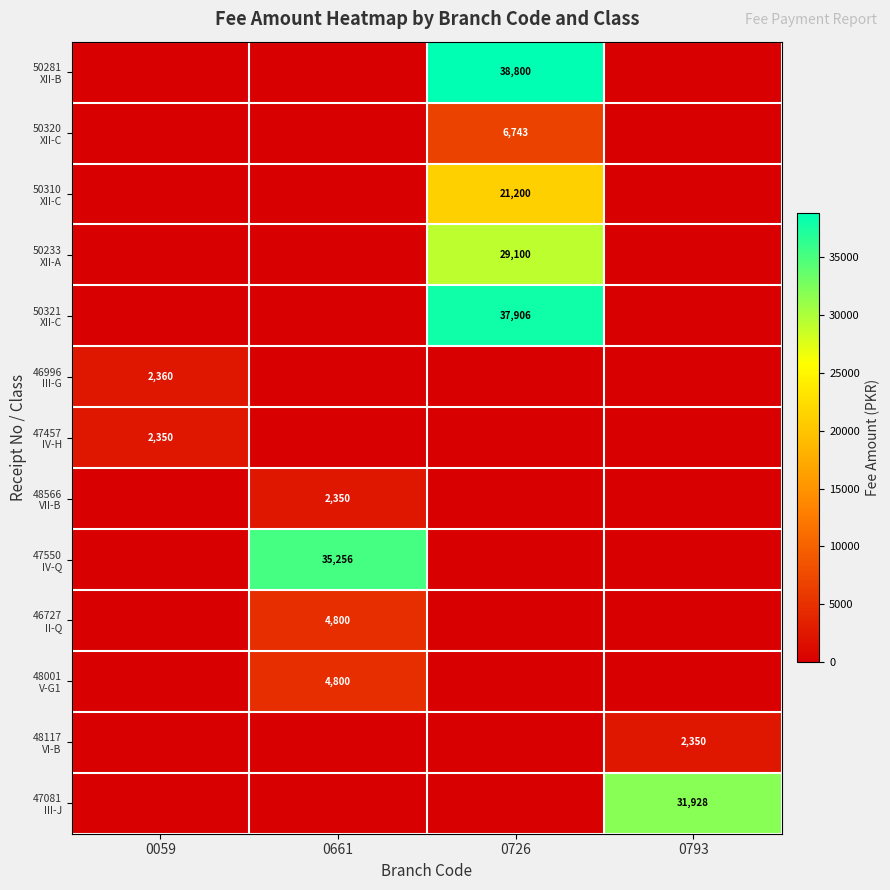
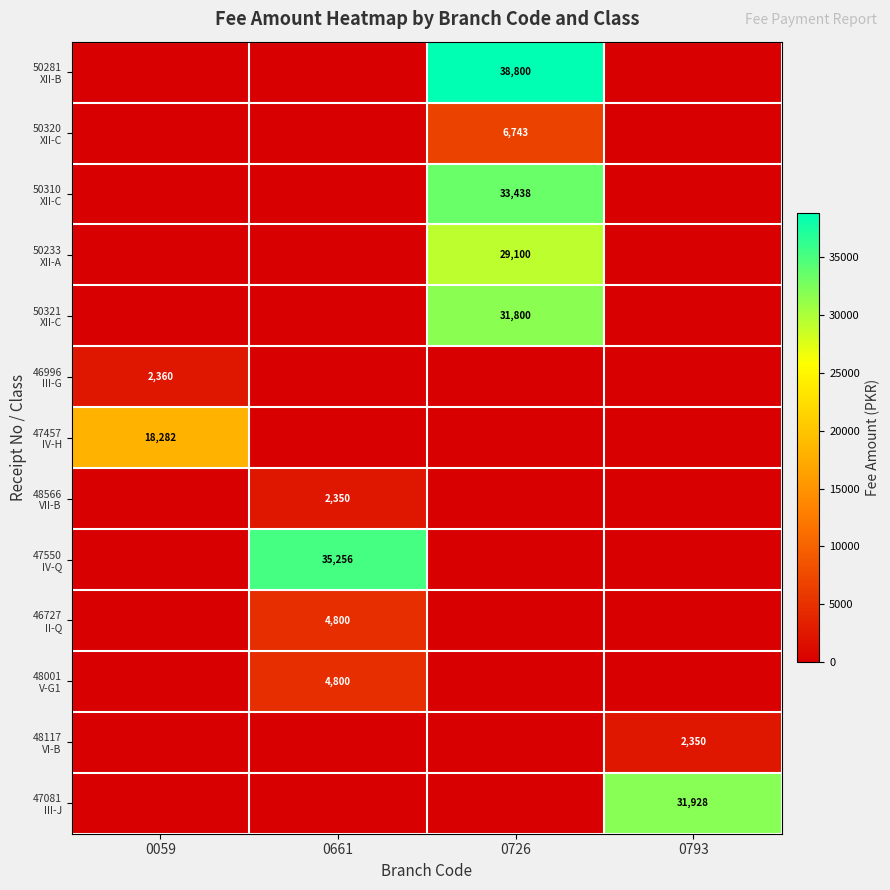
  {
    "50281 XII-B": {
      "0726": "38,800"
    },
    "50320 XII-C": {
      "0726": "6,743"
    },
    "50310 XII-C": {
-     "0726": "21,200"
+     "0726": "33,438"
    },
    "50233 XII-A": {
      "0726": "29,100"
    },
    "50321 XII-C": {
-     "0726": "37,906"
+     "0726": "31,800"
    },
    "46996 III-G": {
      "0059": "2,360"
    },
    "47457 IV-H": {
-     "0059": "2,350"
+     "0059": "18,282"
    },
    "48566 VII-B": {
      "0661": "2,350"
    },
    "47550 IV-Q": {
      "0661": "35,256"
    },
    "46727 II-Q": {
      "0661": "4,800"
    },
    "48001 V-G1": {
      "0661": "4,800"
    },
    "48117 VI-B": {
      "0793": "2,350"
    },
    "47081 III-J": {
      "0793": "31,928"
    }
  }
